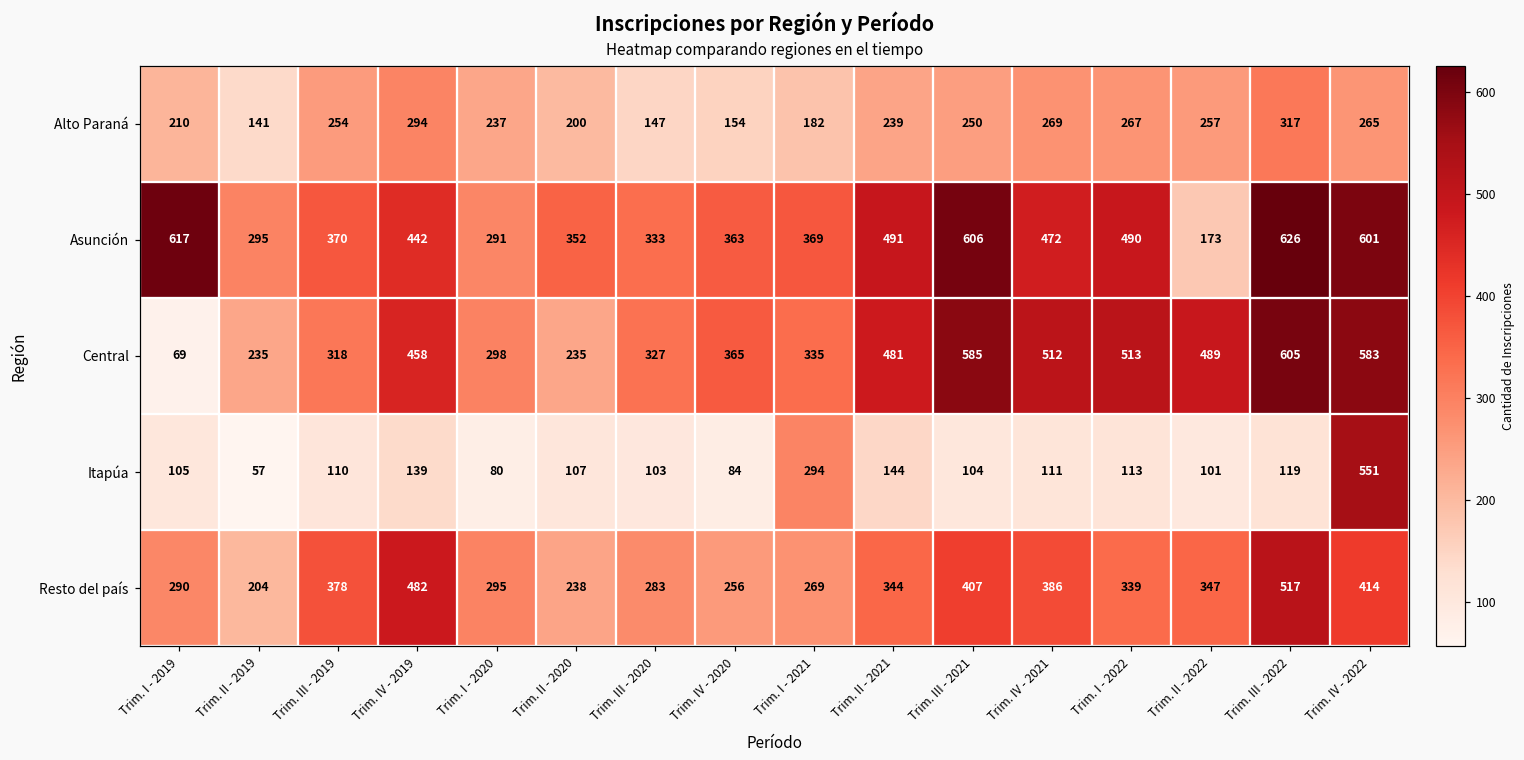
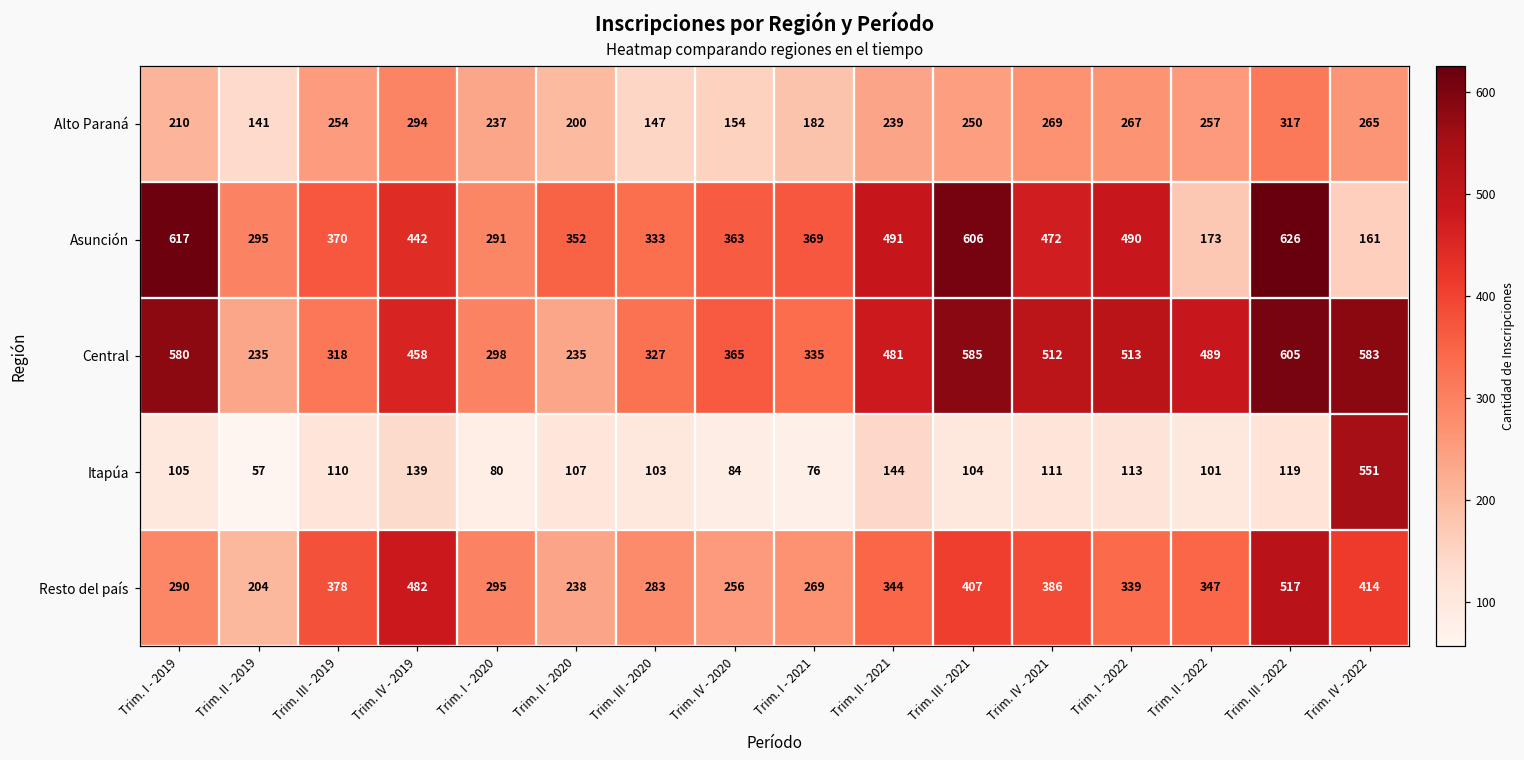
  {
    "Alto Paraná": {
      "Trim. I - 2019": 210,
      "Trim. II - 2019": 141,
      "Trim. III - 2019": 254,
      "Trim. IV - 2019": 294,
      "Trim. I - 2020": 237,
      "Trim. II - 2020": 200,
      "Trim. III - 2020": 147,
      "Trim. IV - 2020": 154,
      "Trim. I - 2021": 182,
      "Trim. II - 2021": 239,
      "Trim. III - 2021": 250,
      "Trim. IV - 2021": 269,
      "Trim. I - 2022": 267,
      "Trim. II - 2022": 257,
      "Trim. III - 2022": 317,
      "Trim. IV - 2022": 265
    },
    "Asunción": {
      "Trim. I - 2019": 617,
      "Trim. II - 2019": 295,
      "Trim. III - 2019": 370,
      "Trim. IV - 2019": 442,
      "Trim. I - 2020": 291,
      "Trim. II - 2020": 352,
      "Trim. III - 2020": 333,
      "Trim. IV - 2020": 363,
      "Trim. I - 2021": 369,
      "Trim. II - 2021": 491,
      "Trim. III - 2021": 606,
      "Trim. IV - 2021": 472,
      "Trim. I - 2022": 490,
      "Trim. II - 2022": 173,
      "Trim. III - 2022": 626,
-     "Trim. IV - 2022": 601
+     "Trim. IV - 2022": 161
    },
    "Central": {
-     "Trim. I - 2019": 69,
+     "Trim. I - 2019": 580,
      "Trim. II - 2019": 235,
      "Trim. III - 2019": 318,
      "Trim. IV - 2019": 458,
      "Trim. I - 2020": 298,
      "Trim. II - 2020": 235,
      "Trim. III - 2020": 327,
      "Trim. IV - 2020": 365,
      "Trim. I - 2021": 335,
      "Trim. II - 2021": 481,
      "Trim. III - 2021": 585,
      "Trim. IV - 2021": 512,
      "Trim. I - 2022": 513,
      "Trim. II - 2022": 489,
      "Trim. III - 2022": 605,
      "Trim. IV - 2022": 583
    },
    "Itapúa": {
      "Trim. I - 2019": 105,
      "Trim. II - 2019": 57,
      "Trim. III - 2019": 110,
      "Trim. IV - 2019": 139,
      "Trim. I - 2020": 80,
      "Trim. II - 2020": 107,
      "Trim. III - 2020": 103,
      "Trim. IV - 2020": 84,
-     "Trim. I - 2021": 294,
+     "Trim. I - 2021": 76,
      "Trim. II - 2021": 144,
      "Trim. III - 2021": 104,
      "Trim. IV - 2021": 111,
      "Trim. I - 2022": 113,
      "Trim. II - 2022": 101,
      "Trim. III - 2022": 119,
      "Trim. IV - 2022": 551
    },
    "Resto del país": {
      "Trim. I - 2019": 290,
      "Trim. II - 2019": 204,
      "Trim. III - 2019": 378,
      "Trim. IV - 2019": 482,
      "Trim. I - 2020": 295,
      "Trim. II - 2020": 238,
      "Trim. III - 2020": 283,
      "Trim. IV - 2020": 256,
      "Trim. I - 2021": 269,
      "Trim. II - 2021": 344,
      "Trim. III - 2021": 407,
      "Trim. IV - 2021": 386,
      "Trim. I - 2022": 339,
      "Trim. II - 2022": 347,
      "Trim. III - 2022": 517,
      "Trim. IV - 2022": 414
    }
  }
